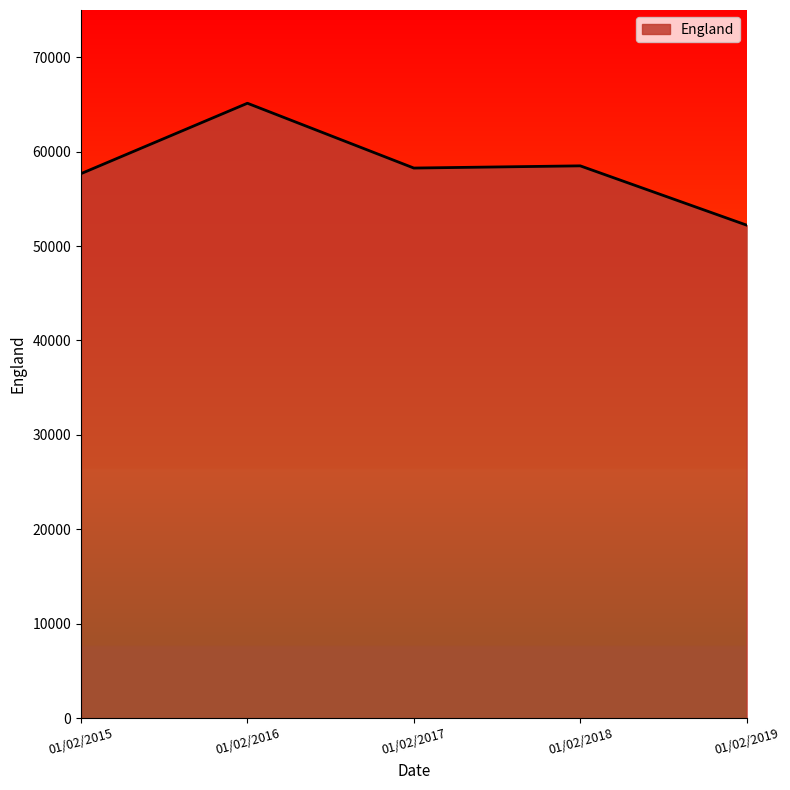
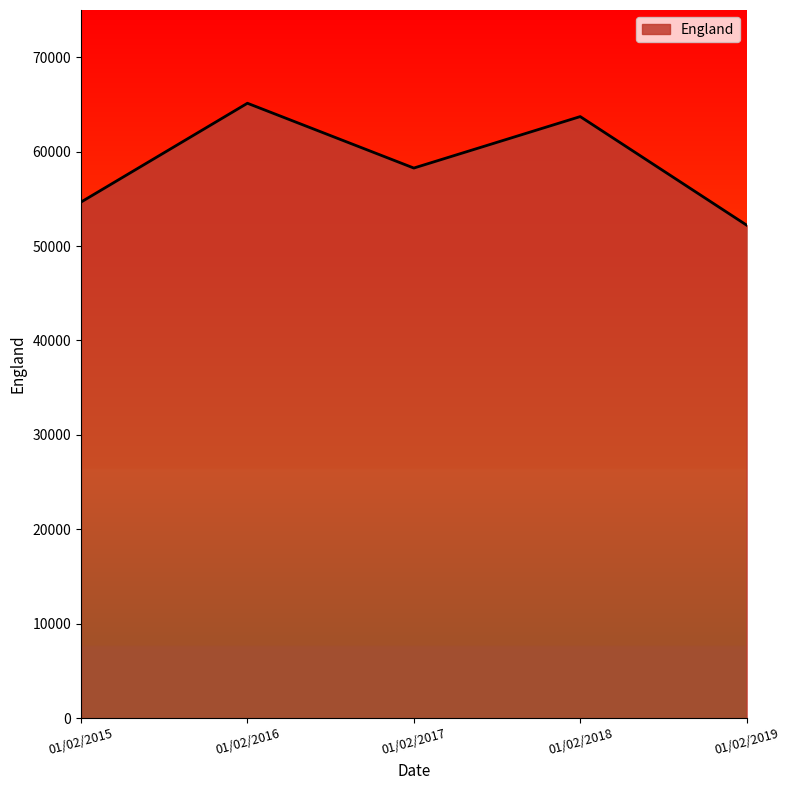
  {
-   "01/02/2015": 58000,
+   "01/02/2015": 55000,
    "01/02/2016": 65000,
    "01/02/2017": 58000,
-   "01/02/2018": 58000,
+   "01/02/2018": 64000,
    "01/02/2019": 52000
  }
